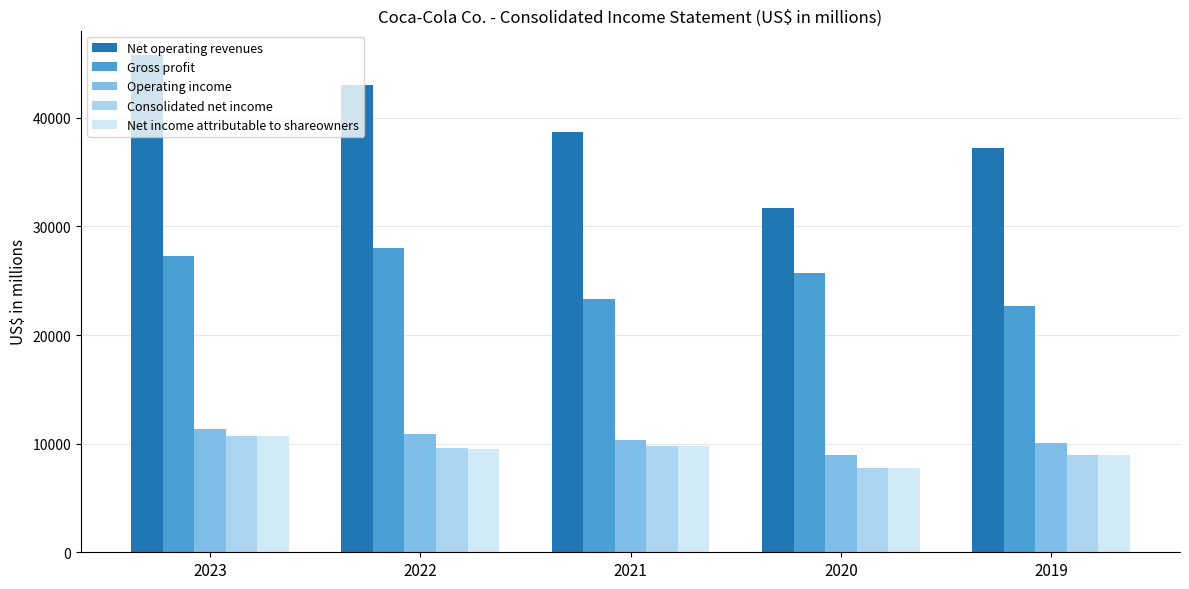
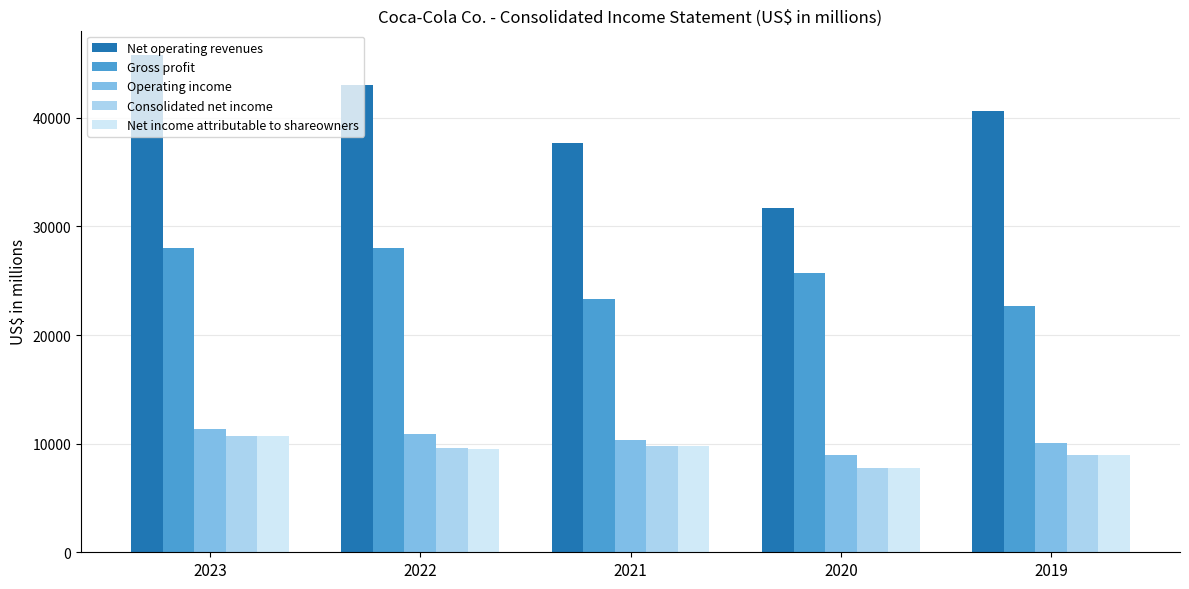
  {
    "Net operating revenues": {
-     "2021": 38700,
+     "2021": 37700,
      "2020": 31700,
-     "2019": 37300
+     "2019": 40600
    },
    "Gross profit": {
-     "2023": 27200,
+     "2023": 28100,
      "2022": 28000,
      "2021": 23300,
      "2020": 25700,
      "2019": 22600
    }
  }
